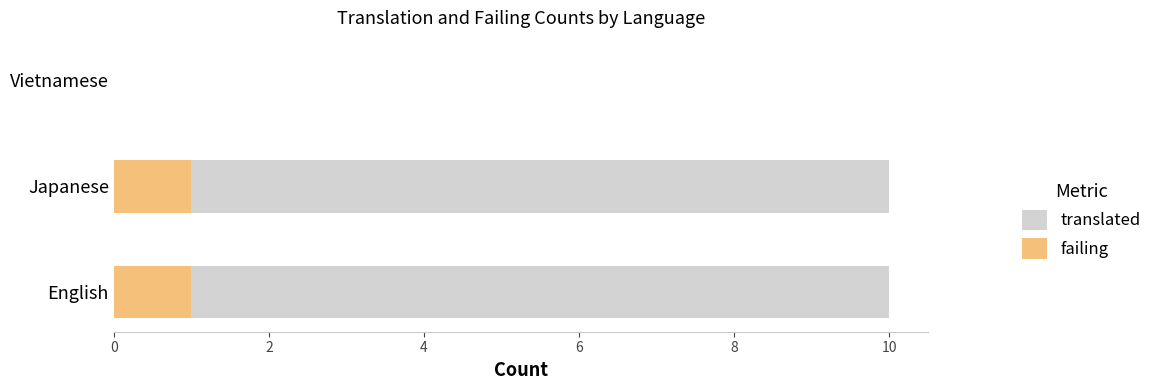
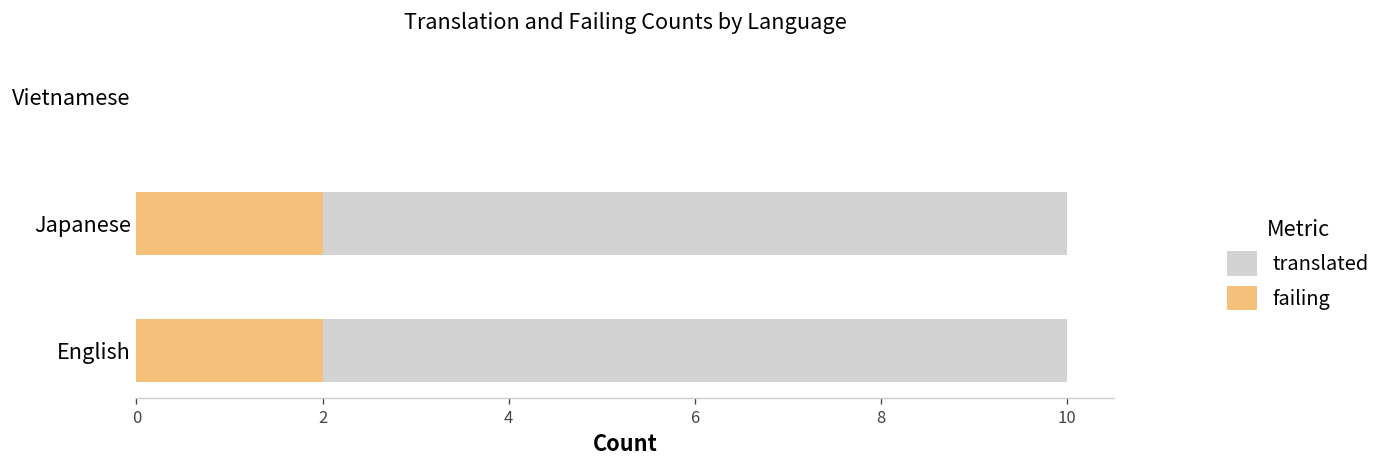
  {
    "translated": {
      "Vietnamese": 0,
      "Japanese": 10,
      "English": 10
    },
    "failing": {
      "Vietnamese": 0,
-     "Japanese": 1,
-     "English": 1
+     "Japanese": 2,
+     "English": 2
    }
  }
